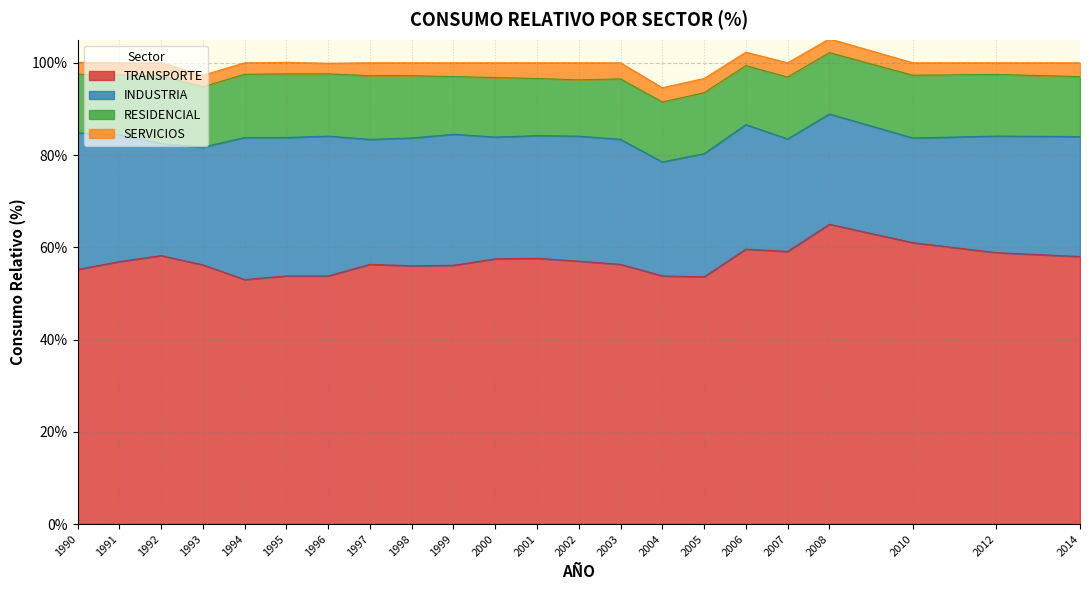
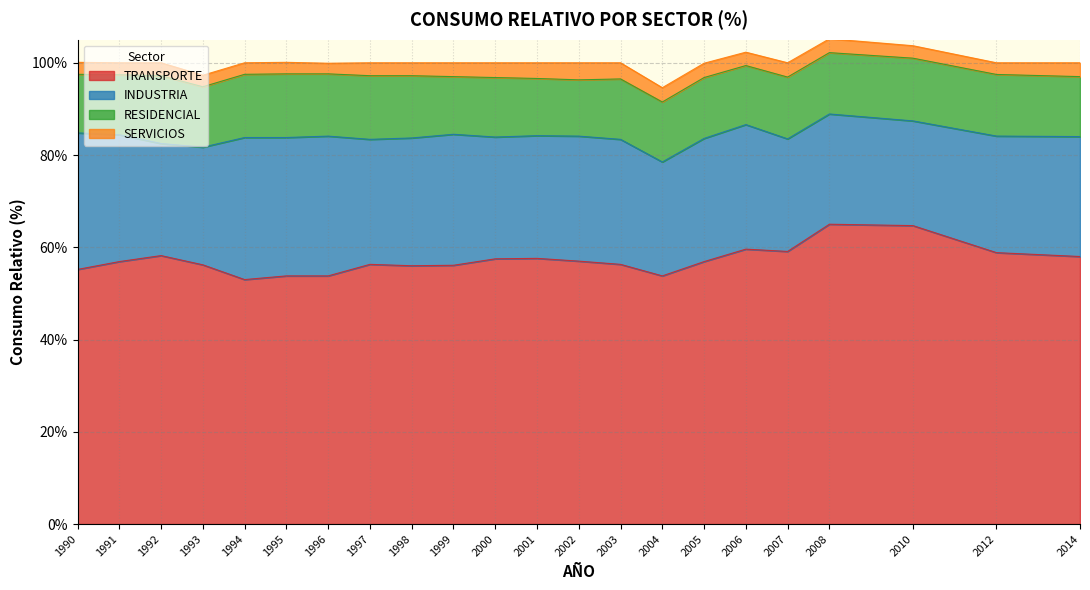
  {
    "TRANSPORTE": {
      "1990": "55%",
      "1991": "57%",
      "1992": "58%",
      "1993": "56%",
      "1994": "53%",
      "1995": "54%",
      "1996": "54%",
      "1997": "56%",
      "1998": "56%",
      "1999": "56%",
      "2000": "58%",
      "2001": "58%",
      "2002": "57%",
      "2003": "56%",
      "2004": "54%",
-     "2005": "54%",
+     "2005": "57%",
      "2006": "60%",
      "2007": "59%",
      "2008": "65%",
-     "2010": "61%",
+     "2010": "65%",
      "2012": "59%",
      "2014": "58%"
    },
    "INDUSTRIA": {
      "1990": "30%",
      "1993": "26%",
      "1994": "31%",
      "1995": "30%",
      "1996": "30%",
      "1997": "27%",
      "1998": "28%",
      "1999": "28%",
      "2000": "26%",
      "2001": "27%",
      "2002": "27%",
      "2003": "27%",
      "2004": "25%",
      "2005": "27%",
      "2006": "27%",
      "2007": "24%",
      "2008": "24%",
      "2010": "23%",
      "2012": "25%",
      "2014": "26%"
    },
    "RESIDENCIAL": {
      "1990": "13%",
      "1994": "14%",
      "1995": "14%",
      "1996": "14%",
      "1997": "14%",
      "1998": "14%",
      "1999": "13%",
      "2000": "13%",
      "2001": "12%",
      "2002": "12%",
      "2003": "13%",
      "2004": "13%",
      "2005": "13%",
      "2006": "13%",
      "2007": "13%",
      "2008": "13%",
      "2010": "14%",
      "2012": "13%",
      "2014": "13%"
    },
    "SERVICIOS": {
      "1990": "3%",
      "1994": "3%",
      "1995": "3%",
      "1996": "2%",
      "1997": "3%",
      "1998": "3%",
      "1999": "3%",
      "2000": "3%",
      "2001": "3%",
      "2002": "4%",
      "2003": "4%",
      "2004": "3%",
      "2005": "3%",
      "2006": "3%",
      "2007": "3%",
      "2008": "3%",
      "2010": "3%",
      "2012": "3%",
      "2014": "3%"
    }
  }
